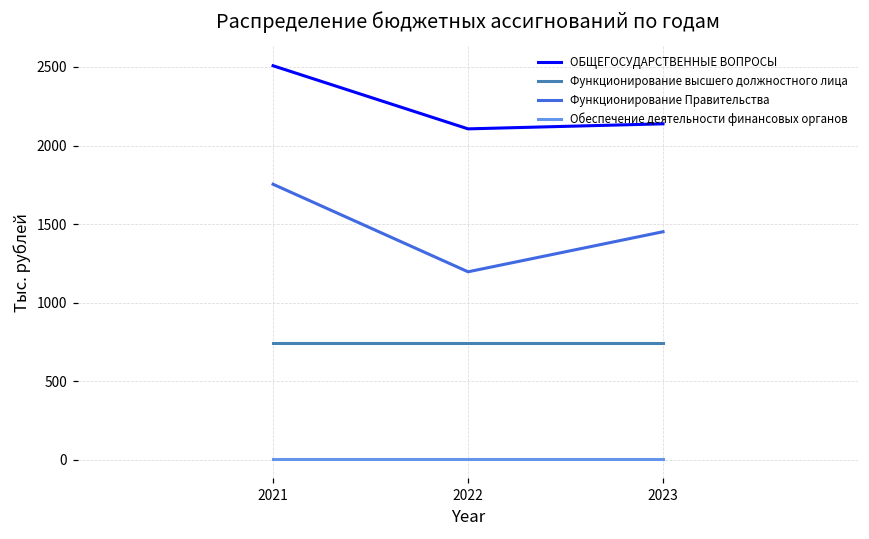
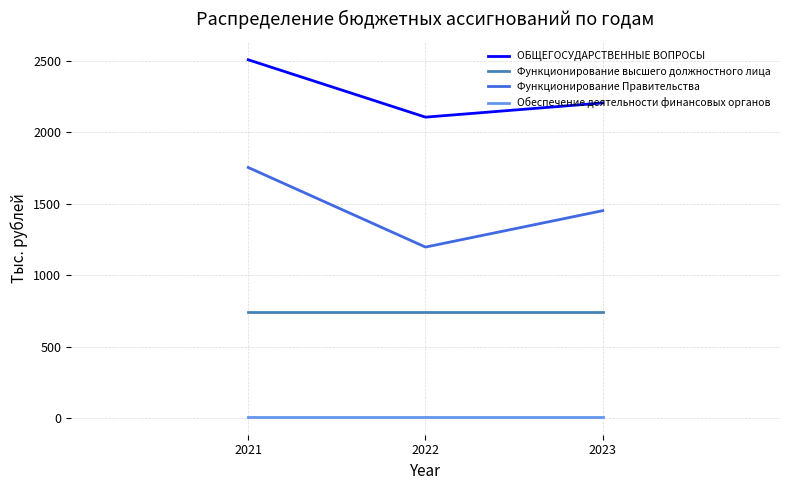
  {
    "ОБЩЕГОСУДАРСТВЕННЫЕ ВОПРОСЫ": {
      "2021": 2510,
      "2022": 2110,
-     "2023": 2140
+     "2023": 2210
    }
  }
